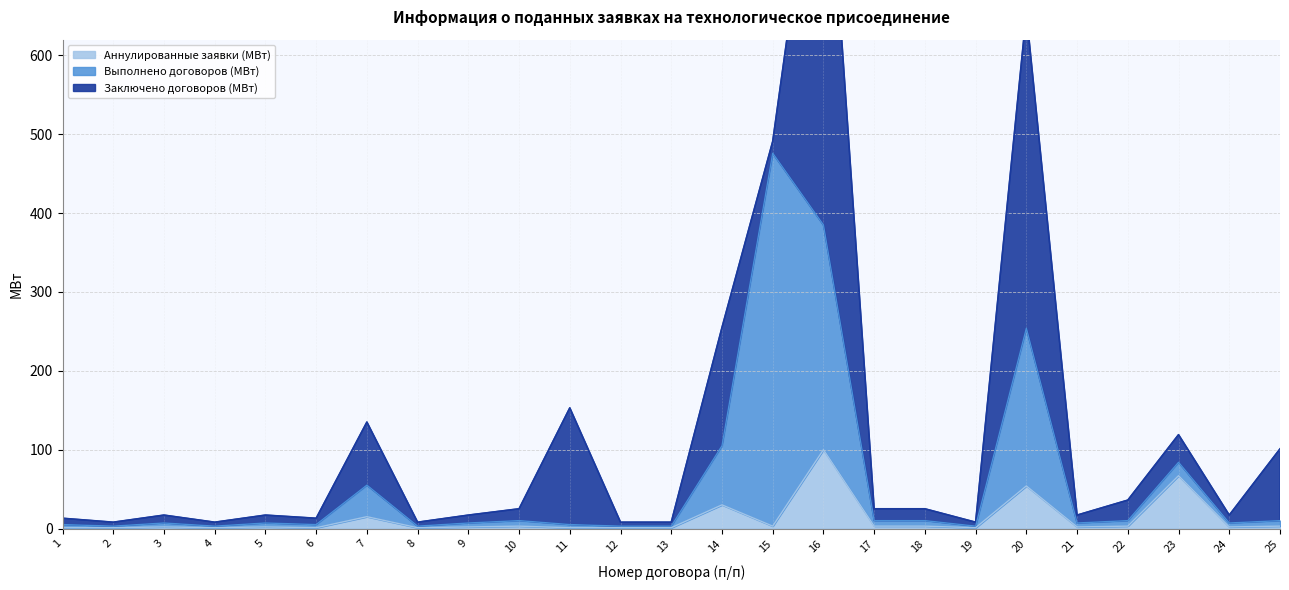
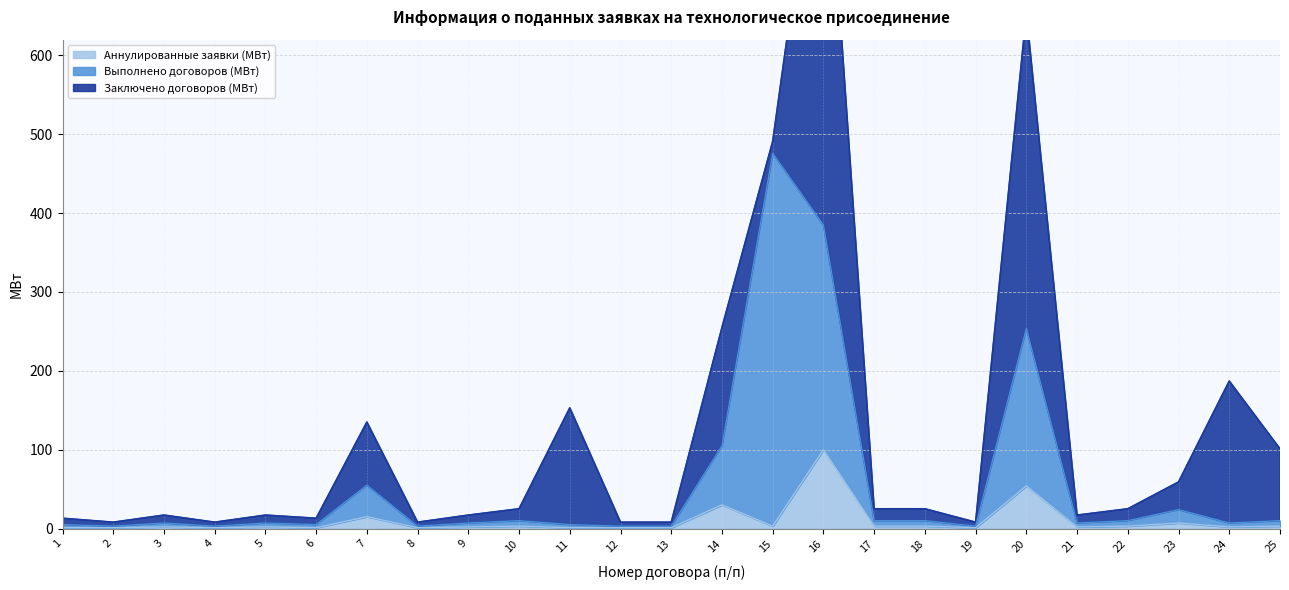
  {
    "Аннулированные заявки (МВт)": {
      "1": 0,
      "3": 0,
      "5": 0,
      "6": 0,
      "7": 20,
      "9": 0,
      "10": 0,
      "11": 0,
      "14": 30,
      "15": 0,
      "16": 100,
      "17": 0,
      "18": 0,
      "20": 50,
      "21": 0,
      "22": 0,
-     "23": 70,
+     "23": 10,
      "24": 0,
      "25": 0
    },
    "Выполнено договоров (МВт)": {
      "1": 0,
      "3": 10,
      "5": 10,
      "6": 0,
      "7": 40,
      "9": 10,
      "10": 10,
      "11": 0,
      "14": 80,
      "15": 470,
      "16": 290,
      "17": 10,
      "18": 10,
      "20": 200,
      "21": 10,
      "22": 10,
      "23": 20,
      "24": 10,
      "25": 10
    },
    "Заключено договоров (МВт)": {
      "1": 10,
      "2": 10,
      "3": 10,
      "4": 10,
      "5": 10,
      "6": 10,
      "7": 80,
      "8": 10,
      "9": 10,
      "10": 20,
      "11": 150,
      "12": 10,
      "13": 10,
      "14": 150,
      "15": 20,
      "17": 20,
      "18": 20,
      "19": 10,
      "21": 10,
-     "22": 30,
+     "22": 20,
      "23": 40,
-     "24": 10,
+     "24": 180,
      "25": 90
    }
  }
